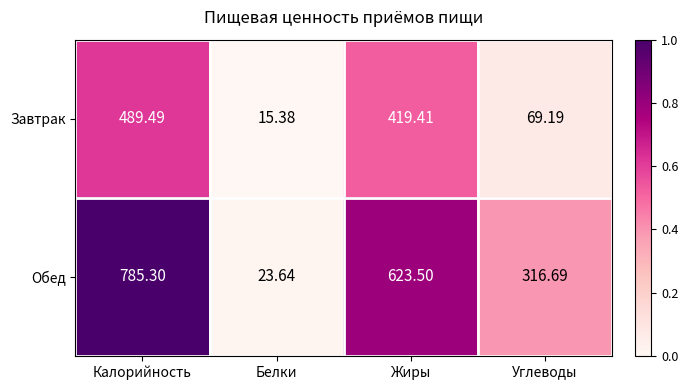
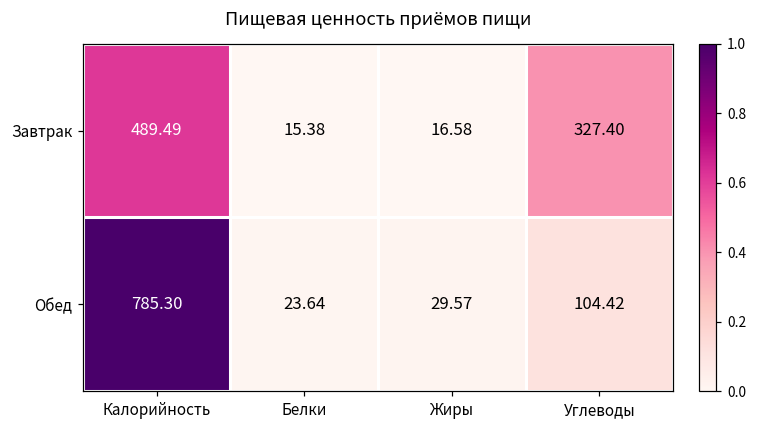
  {
    "Завтрак": {
      "Калорийность": 489.49,
      "Белки": 15.38,
-     "Жиры": 419.41,
-     "Углеводы": 69.19
+     "Жиры": 16.58,
+     "Углеводы": 327.40
    },
    "Обед": {
      "Калорийность": 785.30,
      "Белки": 23.64,
-     "Жиры": 623.50,
-     "Углеводы": 316.69
+     "Жиры": 29.57,
+     "Углеводы": 104.42
    }
  }
